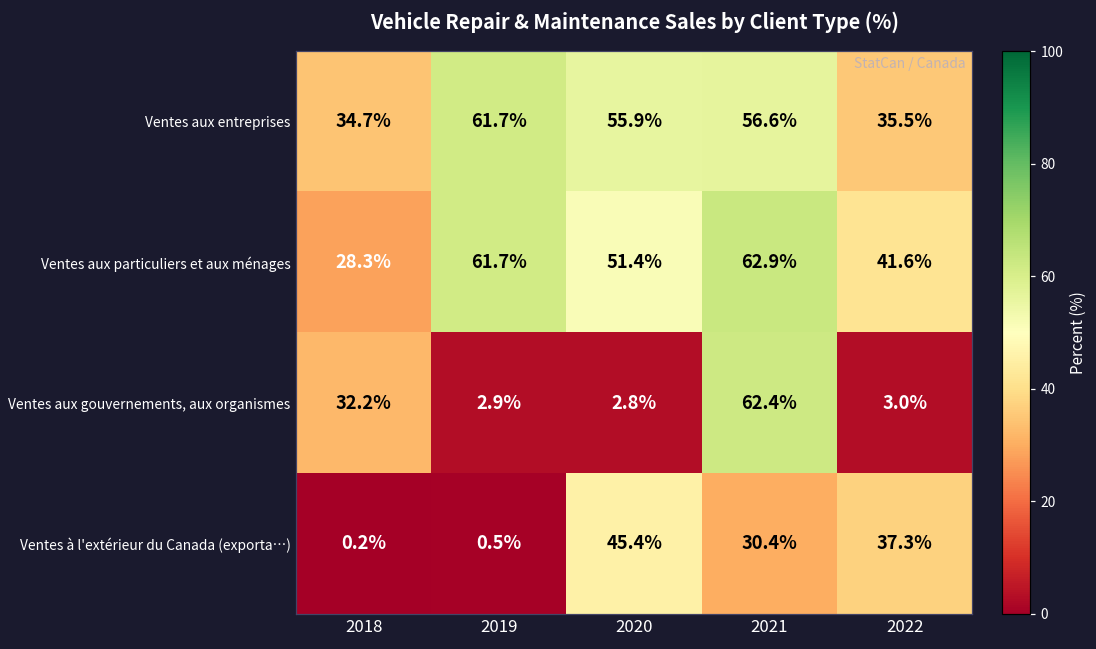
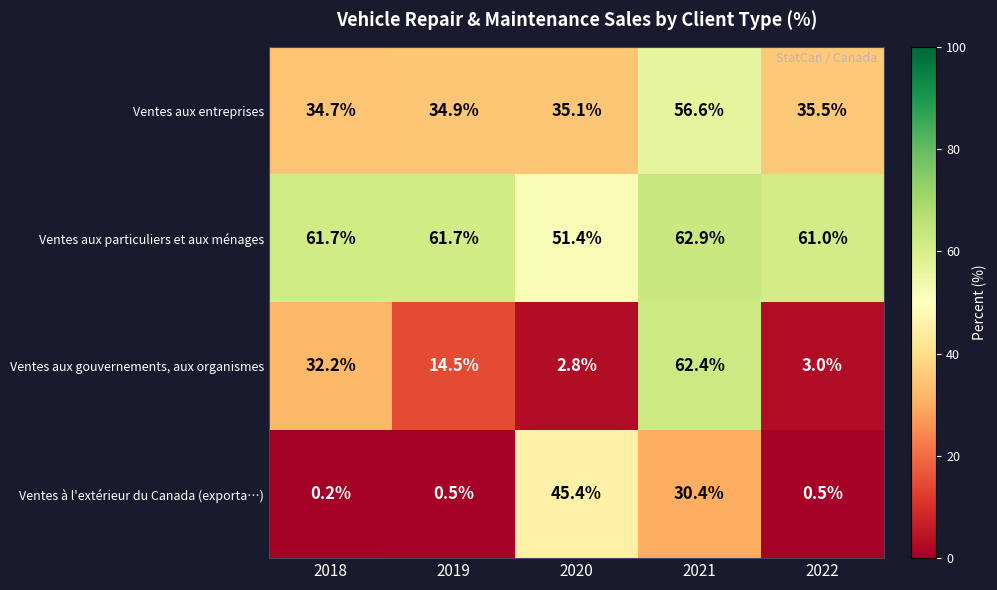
  {
    "Ventes aux entreprises": {
      "2018": "34.7%",
-     "2019": "61.7%",
-     "2020": "55.9%",
+     "2019": "34.9%",
+     "2020": "35.1%",
      "2021": "56.6%"
    },
    "Ventes aux particuliers et aux ménages": {
-     "2018": "28.3%",
+     "2018": "61.7%",
      "2019": "61.7%",
      "2020": "51.4%",
      "2021": "62.9%",
-     "2022": "41.6%"
+     "2022": "61.0%"
    },
    "Ventes aux gouvernements, aux organismes": {
      "2018": "32.2%",
-     "2019": "2.9%",
+     "2019": "14.5%",
      "2020": "2.8%",
      "2021": "62.4%",
      "2022": "3.0%"
    },
    "Ventes à l'extérieur du Canada (exporta…)": {
      "2018": "0.2%",
      "2019": "0.5%",
      "2020": "45.4%",
      "2021": "30.4%",
-     "2022": "37.3%"
+     "2022": "0.5%"
    }
  }
